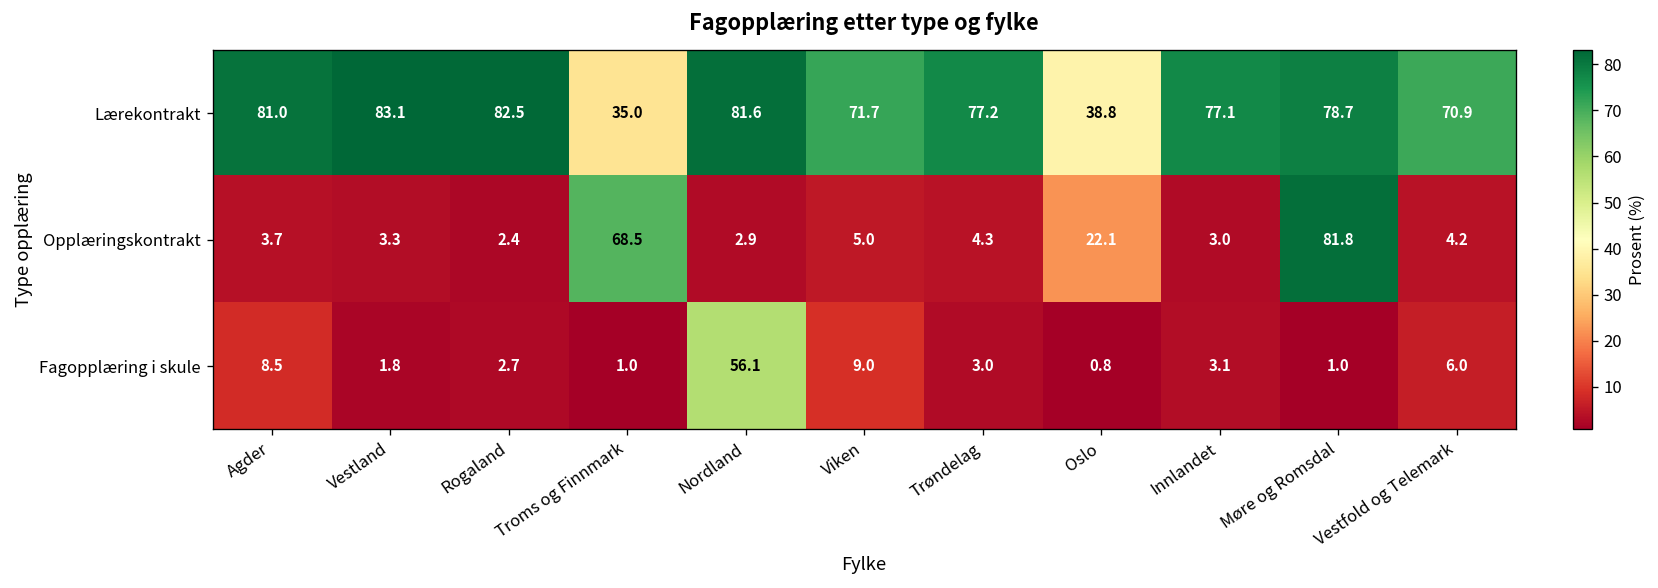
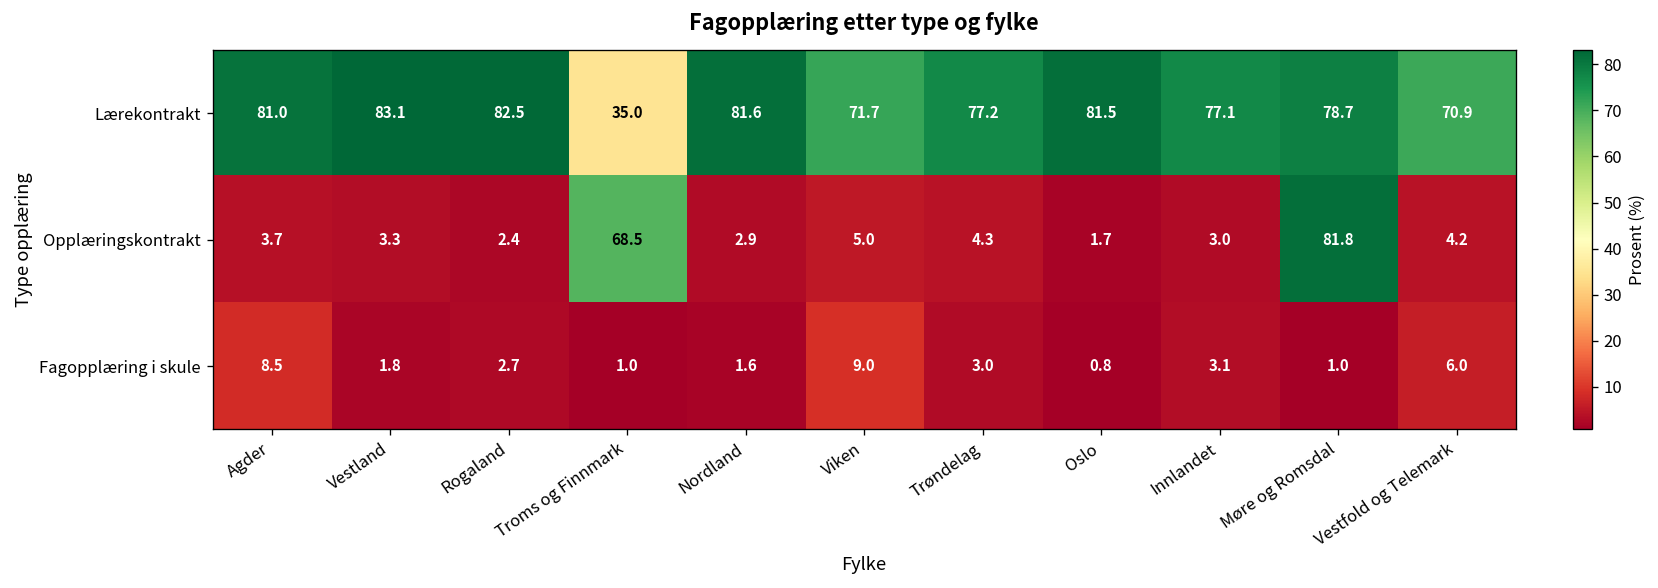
  {
    "Lærekontrakt": {
      "Agder": 81.0,
      "Vestland": 83.1,
      "Rogaland": 82.5,
      "Troms og Finnmark": 35.0,
      "Nordland": 81.6,
      "Viken": 71.7,
      "Trøndelag": 77.2,
-     "Oslo": 38.8,
+     "Oslo": 81.5,
      "Innlandet": 77.1,
      "Møre og Romsdal": 78.7,
      "Vestfold og Telemark": 70.9
    },
    "Opplæringskontrakt": {
      "Agder": 3.7,
      "Vestland": 3.3,
      "Rogaland": 2.4,
      "Troms og Finnmark": 68.5,
      "Nordland": 2.9,
      "Viken": 5.0,
      "Trøndelag": 4.3,
-     "Oslo": 22.1,
+     "Oslo": 1.7,
      "Innlandet": 3.0,
      "Møre og Romsdal": 81.8,
      "Vestfold og Telemark": 4.2
    },
    "Fagopplæring i skule": {
      "Agder": 8.5,
      "Vestland": 1.8,
      "Rogaland": 2.7,
      "Troms og Finnmark": 1.0,
-     "Nordland": 56.1,
+     "Nordland": 1.6,
      "Viken": 9.0,
      "Trøndelag": 3.0,
      "Oslo": 0.8,
      "Innlandet": 3.1,
      "Møre og Romsdal": 1.0,
      "Vestfold og Telemark": 6.0
    }
  }
